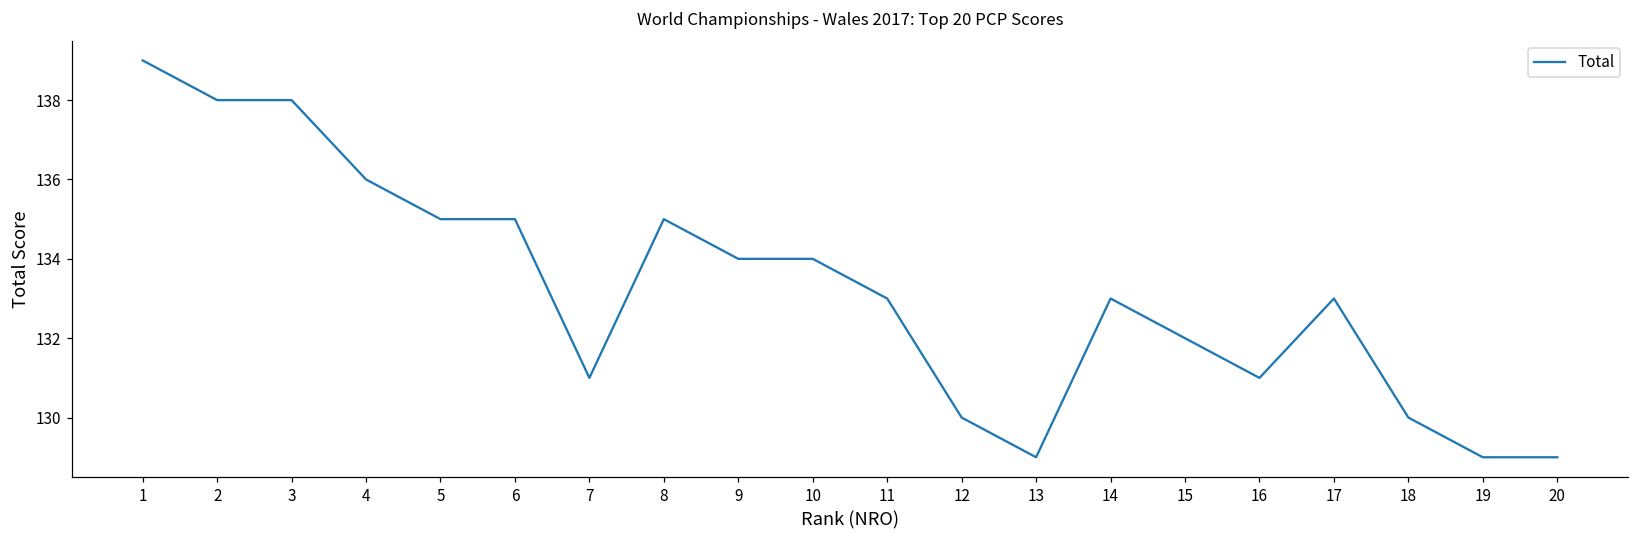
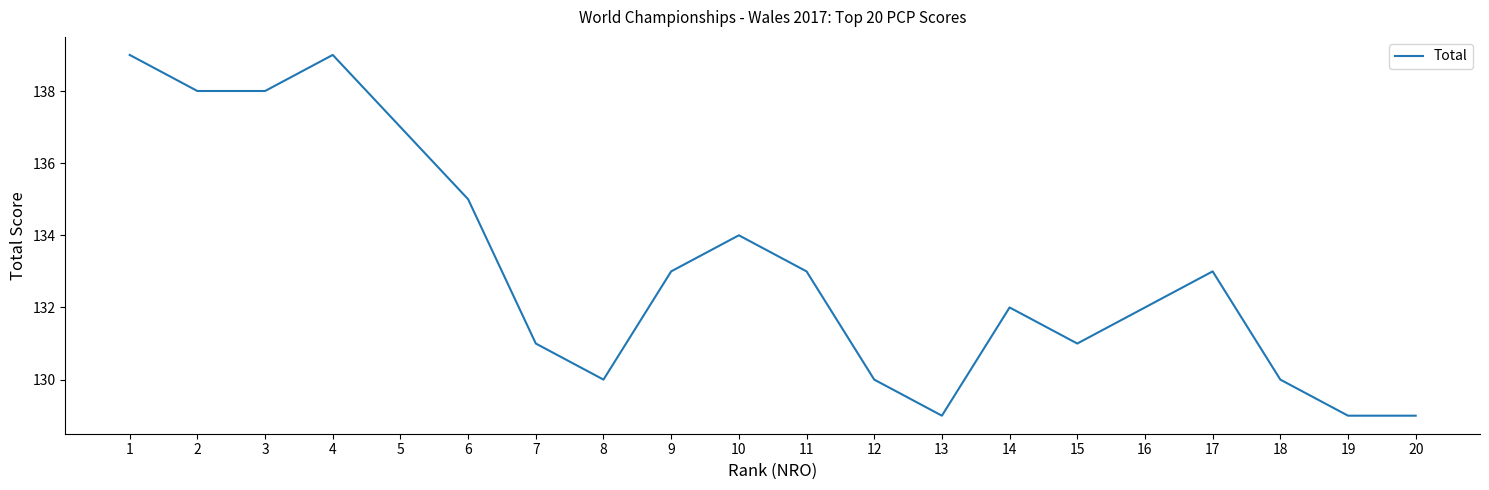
  {
    "1": 139,
    "2": 138,
    "3": 138,
-   "4": 136,
-   "5": 135,
+   "4": 139,
+   "5": 137,
    "6": 135,
    "7": 131,
-   "8": 135,
-   "9": 134,
+   "8": 130,
+   "9": 133,
    "10": 134,
    "11": 133,
    "12": 130,
    "13": 129,
-   "14": 133,
-   "15": 132,
-   "16": 131,
+   "14": 132,
+   "15": 131,
+   "16": 132,
    "17": 133,
    "18": 130,
    "19": 129,
    "20": 129
  }
